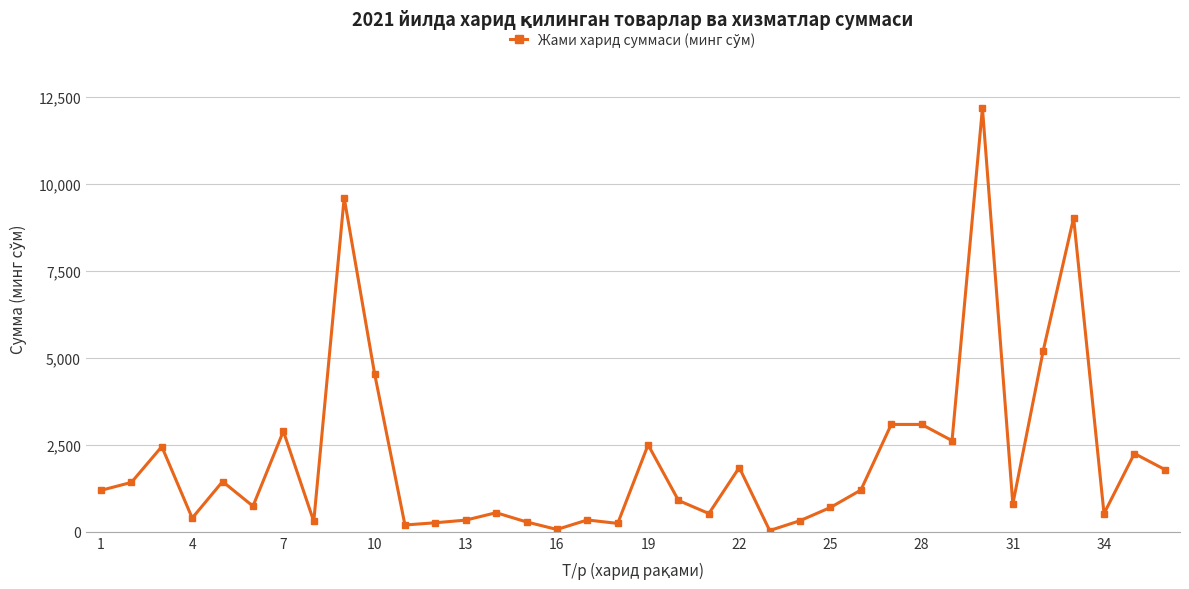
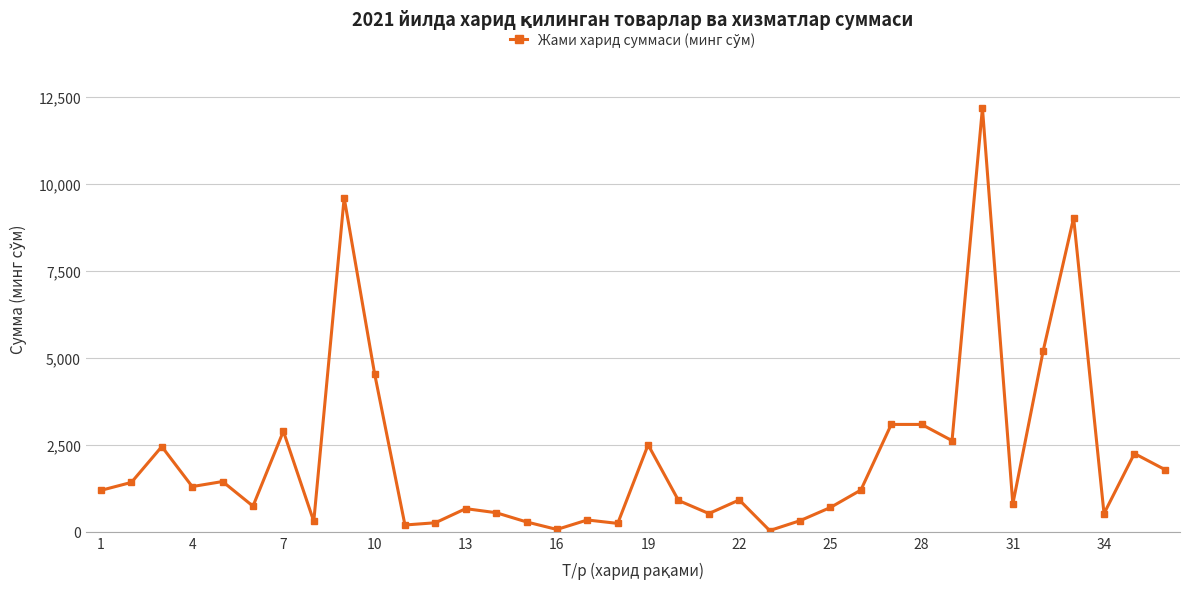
  {
    "1": "1,200",
-   "4": "400",
+   "4": "1,300",
    "7": "2,900",
    "10": "4,500",
-   "13": "300",
+   "13": "700",
    "16": "100",
    "19": "2,500",
-   "22": "1,800",
+   "22": "900",
    "25": "700",
    "28": "3,100",
    "31": "800",
    "34": "500"
  }
